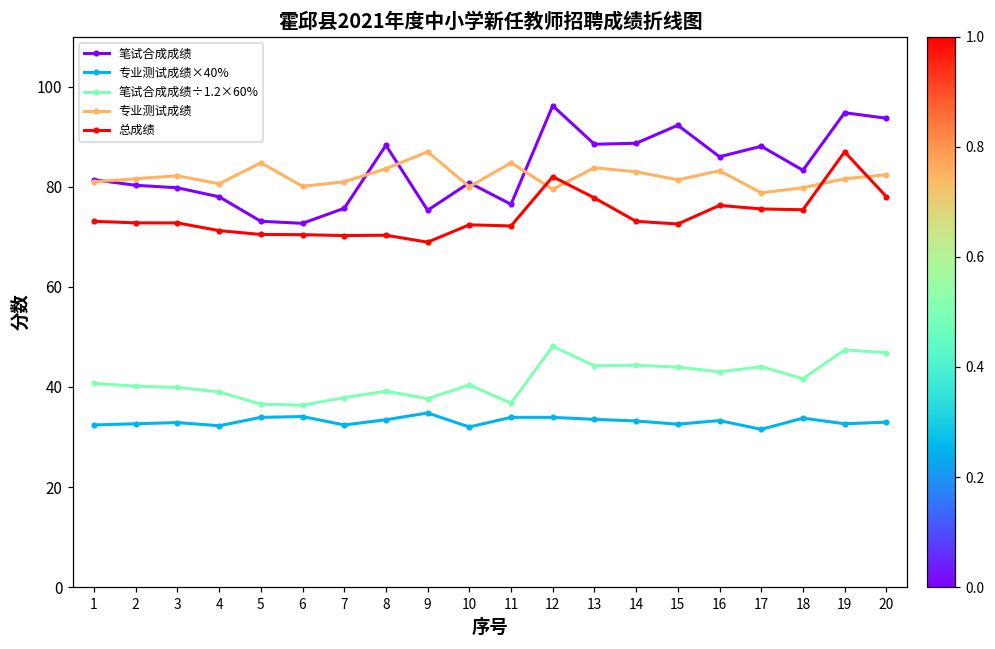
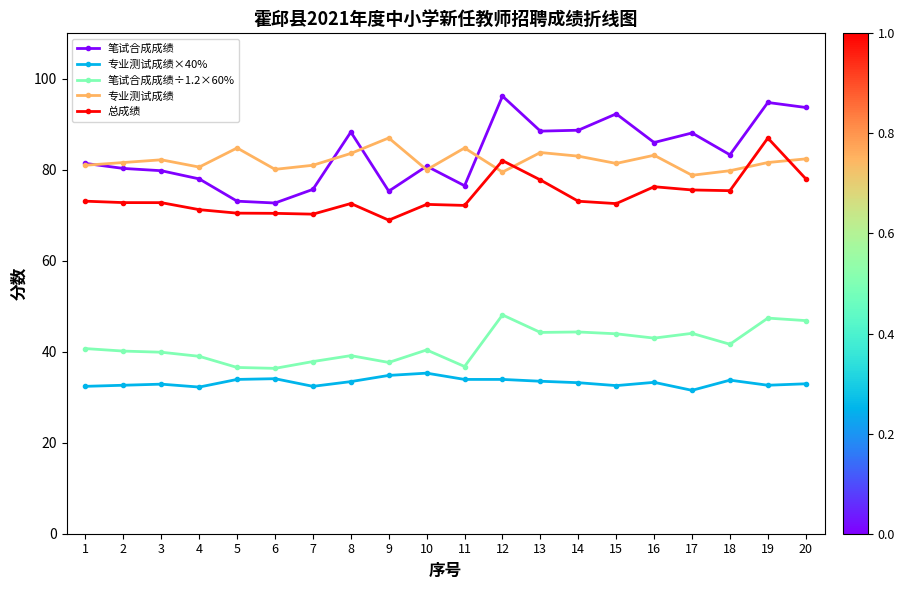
  {
    "笔试合成成绩": {
      "2": 80,
      "3": 80,
      "4": 78,
      "5": 73,
      "6": 73,
      "7": 76,
      "8": 88,
      "9": 75,
      "10": 81,
      "11": 77,
      "12": 96,
      "13": 89,
      "14": 89,
      "15": 92,
      "16": 86,
      "17": 88,
      "18": 83,
      "19": 95,
      "20": 94
    },
    "专业测试成绩×40%": {
      "1": 32,
      "2": 33,
      "3": 33,
      "4": 32,
      "5": 34,
      "6": 34,
      "7": 32,
      "8": 33,
      "9": 35,
-     "10": 32,
+     "10": 35,
      "11": 34,
      "12": 34,
      "13": 34,
      "14": 33,
      "15": 33,
      "16": 33,
      "17": 32,
      "18": 34,
      "19": 33,
      "20": 33
    },
    "笔试合成成绩÷1.2×60%": {
      "1": 41,
      "2": 40,
      "3": 40,
      "4": 39,
      "5": 37,
      "6": 36,
      "7": 38,
      "8": 39,
      "9": 38,
      "10": 40,
      "11": 37,
      "12": 48,
      "13": 44,
      "14": 44,
      "15": 44,
      "16": 43,
      "17": 44,
      "18": 42,
      "19": 47,
      "20": 47
    },
    "专业测试成绩": {
      "2": 82,
      "3": 82,
      "4": 81,
      "5": 85,
      "6": 80,
      "7": 81,
      "8": 84,
      "9": 87,
      "10": 80,
      "11": 85,
      "12": 80,
      "13": 84,
      "14": 83,
      "15": 81,
      "16": 83,
      "17": 79,
      "18": 80,
      "19": 82,
      "20": 82
    },
    "总成绩": {
      "1": 73,
      "2": 73,
      "3": 73,
      "4": 71,
      "5": 70,
      "6": 70,
      "7": 70,
-     "8": 70,
+     "8": 73,
      "9": 69,
      "10": 72,
      "11": 72,
      "12": 82,
      "13": 78,
      "14": 73,
      "15": 73,
      "16": 76,
      "17": 76,
      "18": 75,
      "19": 87,
      "20": 78
    }
  }
